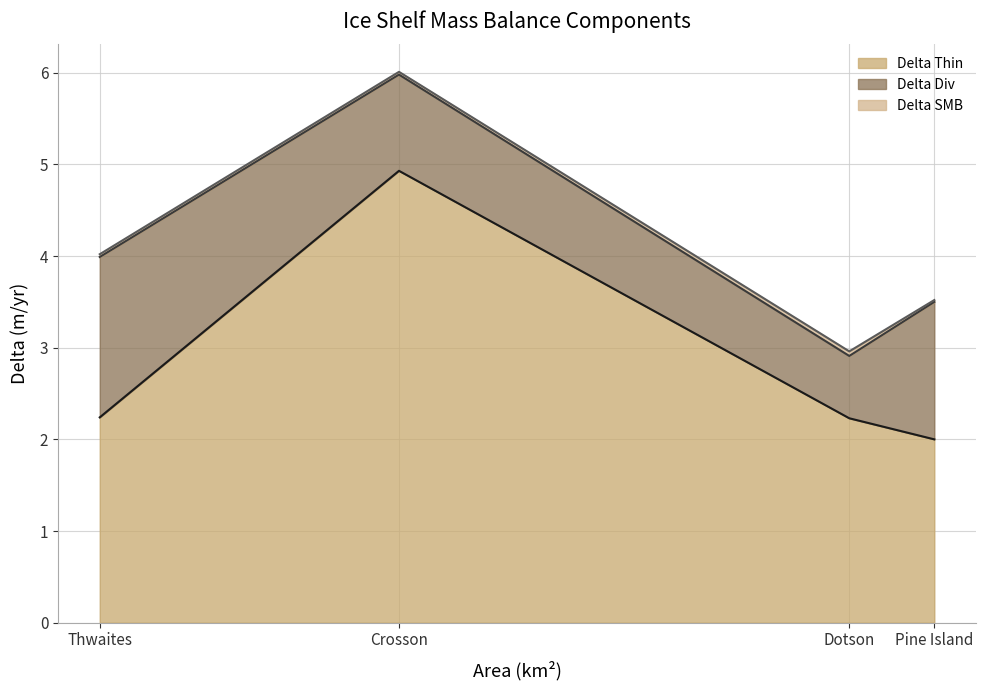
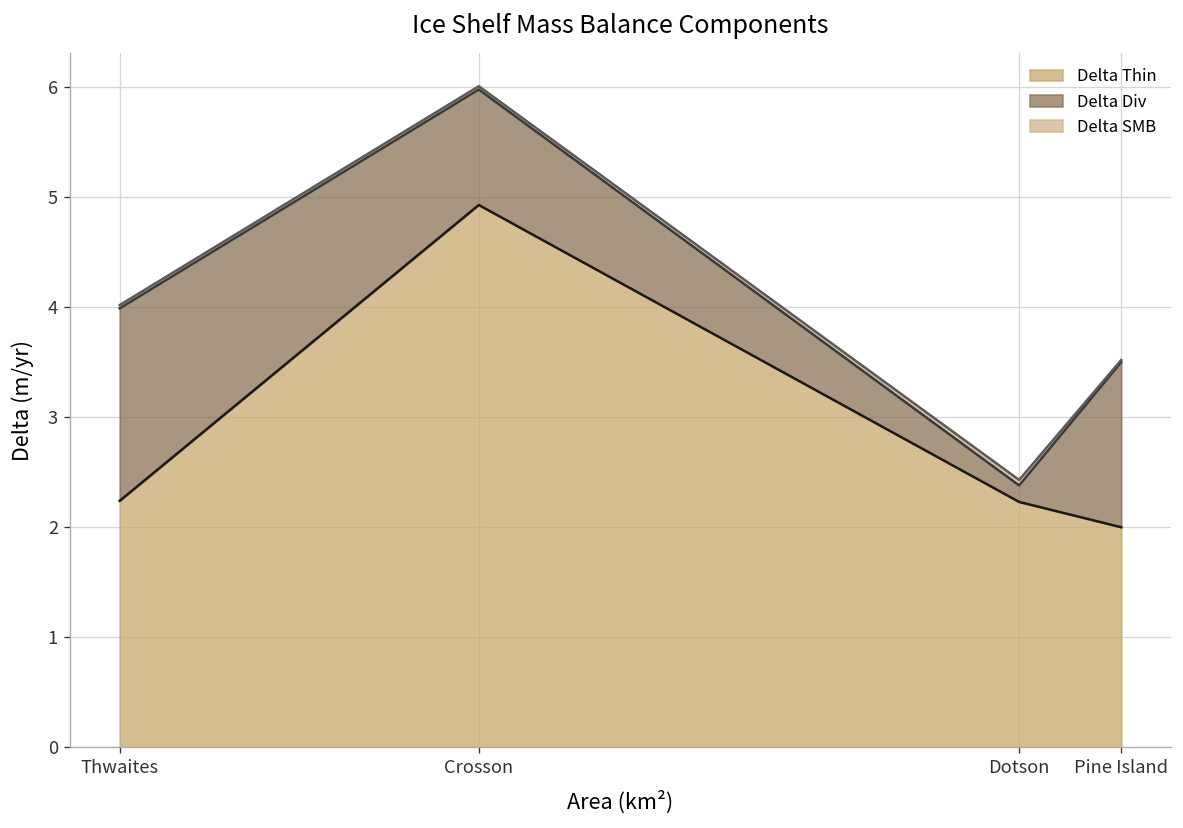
  {
    "Delta Div": {
      "Thwaites": 1.8,
      "Crosson": 1.0,
-     "Dotson": 0.7
+     "Dotson": 0.1
    }
  }
